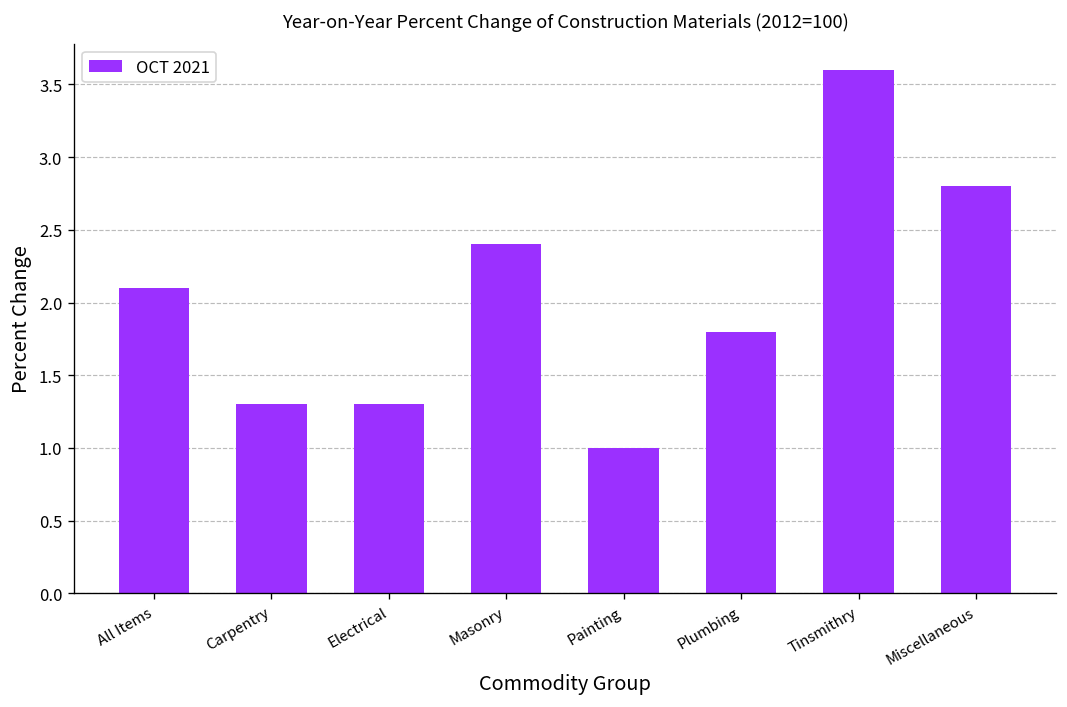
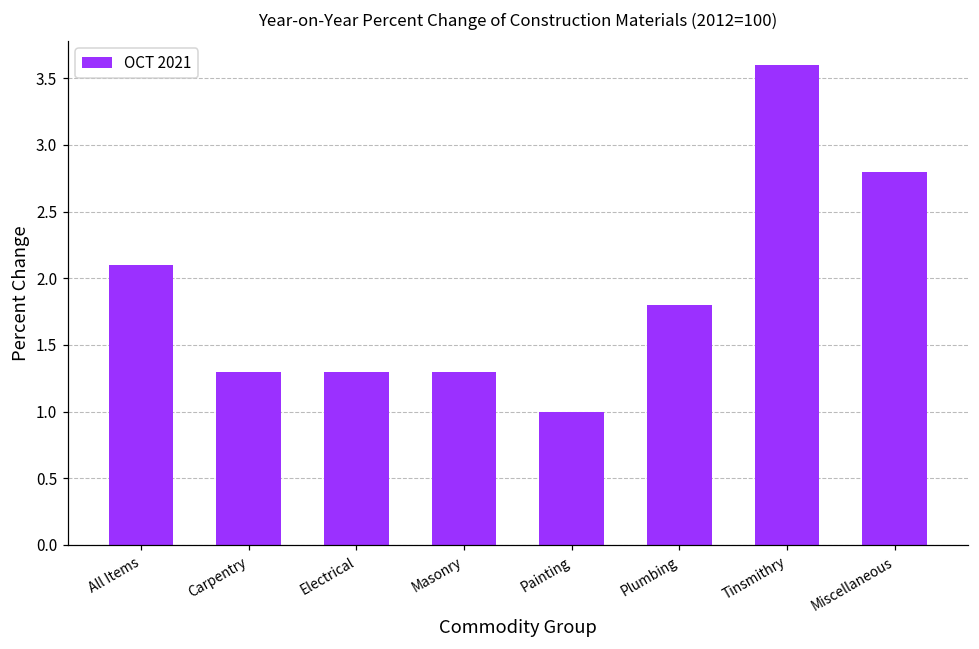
  {
    "All Items": 2.1,
    "Carpentry": 1.3,
    "Electrical": 1.3,
-   "Masonry": 2.4,
+   "Masonry": 1.3,
    "Painting": 1.0,
    "Plumbing": 1.8,
    "Tinsmithry": 3.6,
    "Miscellaneous": 2.8
  }
